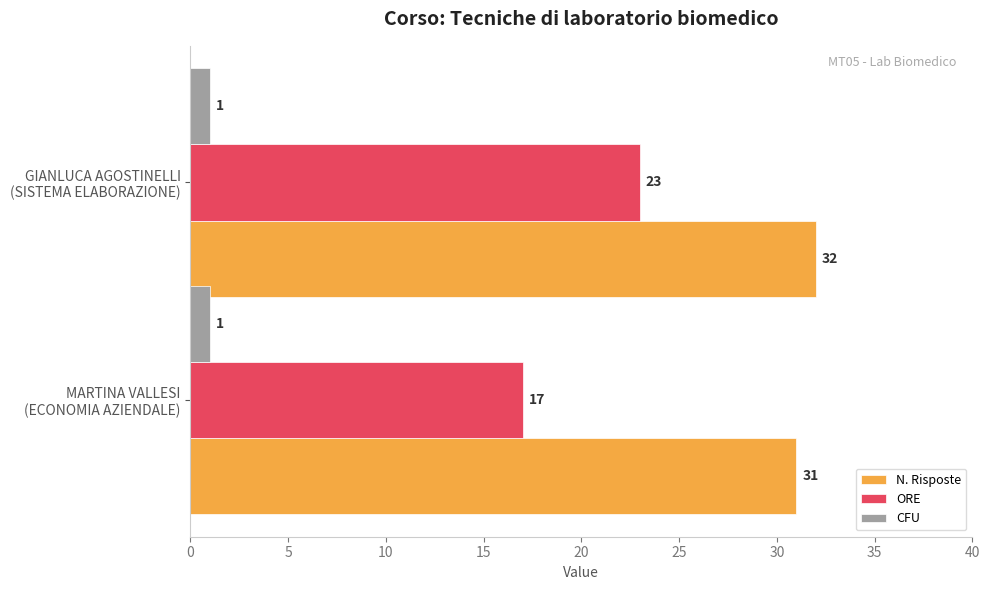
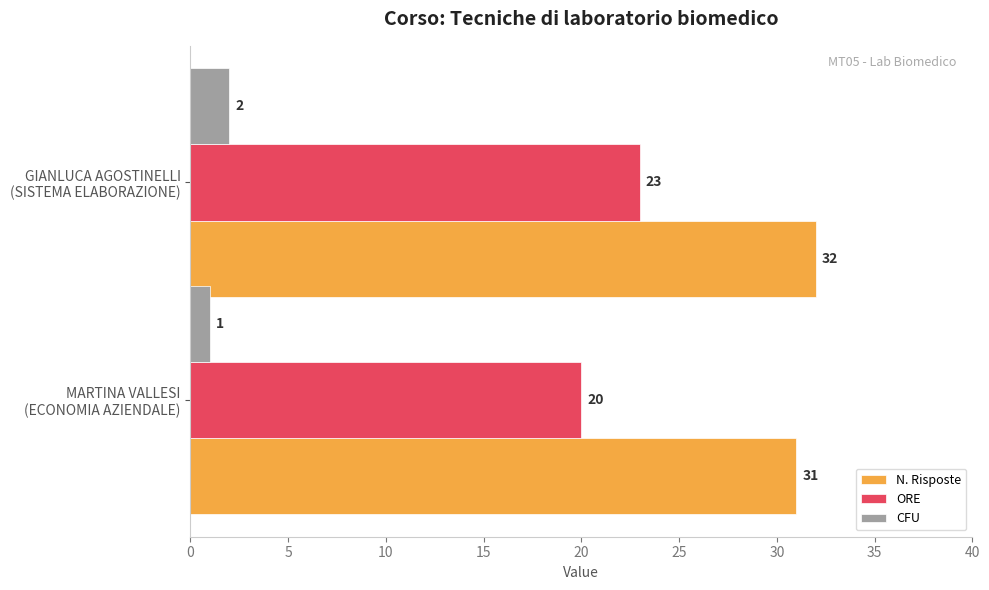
  {
    "N. Risposte": {
      "GIANLUCA AGOSTINELLI (SISTEMA ELABORAZIONE)": 32,
      "MARTINA VALLESI (ECONOMIA AZIENDALE)": 31
    },
    "ORE": {
      "GIANLUCA AGOSTINELLI (SISTEMA ELABORAZIONE)": 23,
-     "MARTINA VALLESI (ECONOMIA AZIENDALE)": 17
+     "MARTINA VALLESI (ECONOMIA AZIENDALE)": 20
    },
    "CFU": {
-     "GIANLUCA AGOSTINELLI (SISTEMA ELABORAZIONE)": 1,
+     "GIANLUCA AGOSTINELLI (SISTEMA ELABORAZIONE)": 2,
      "MARTINA VALLESI (ECONOMIA AZIENDALE)": 1
    }
  }
